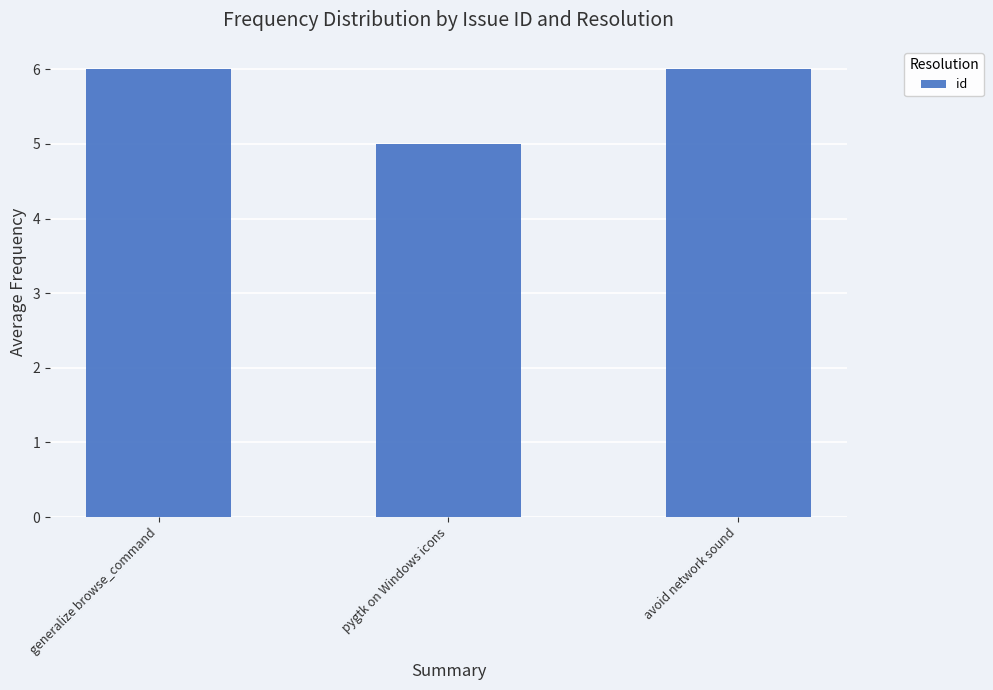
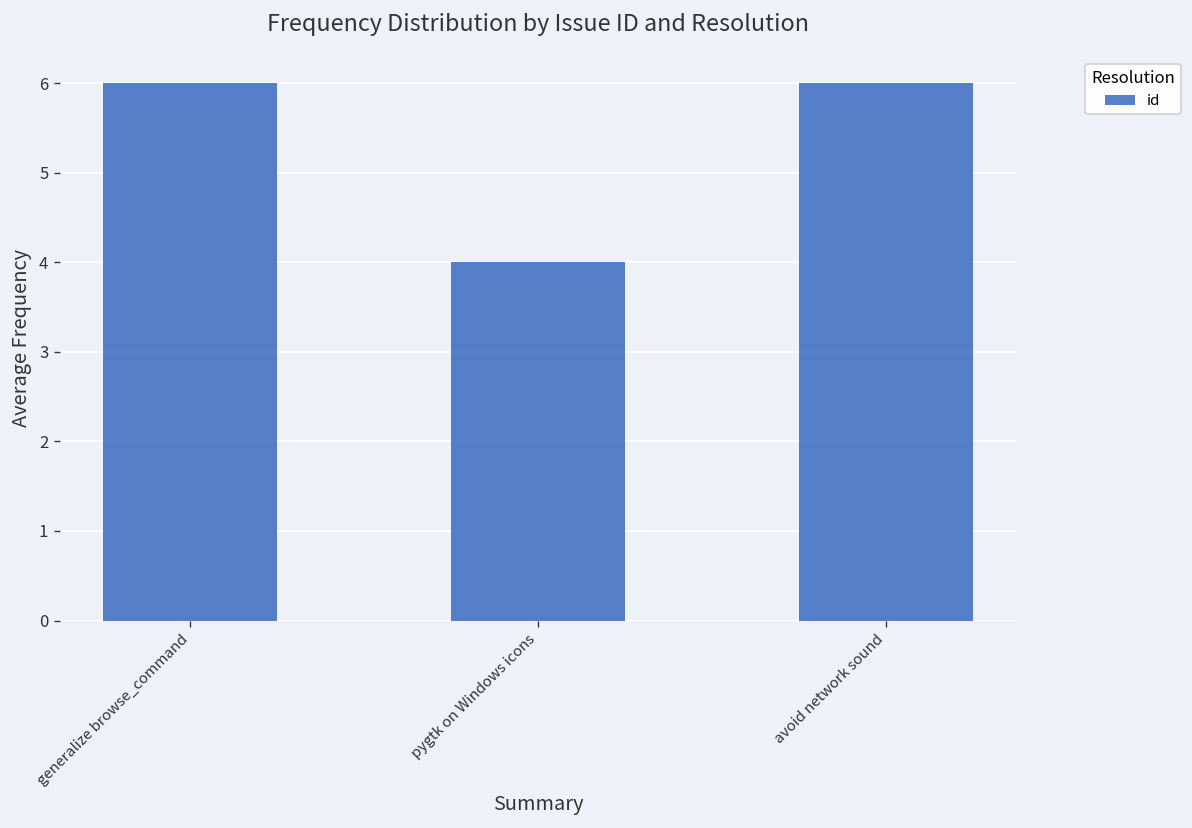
  {
    "generalize browse_command": 6,
-   "pygtk on Windows icons": 5,
+   "pygtk on Windows icons": 4,
    "avoid network sound": 6
  }
